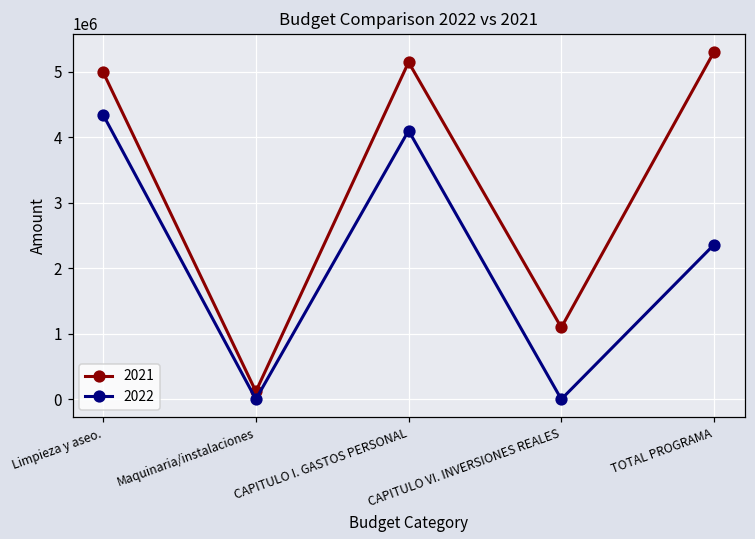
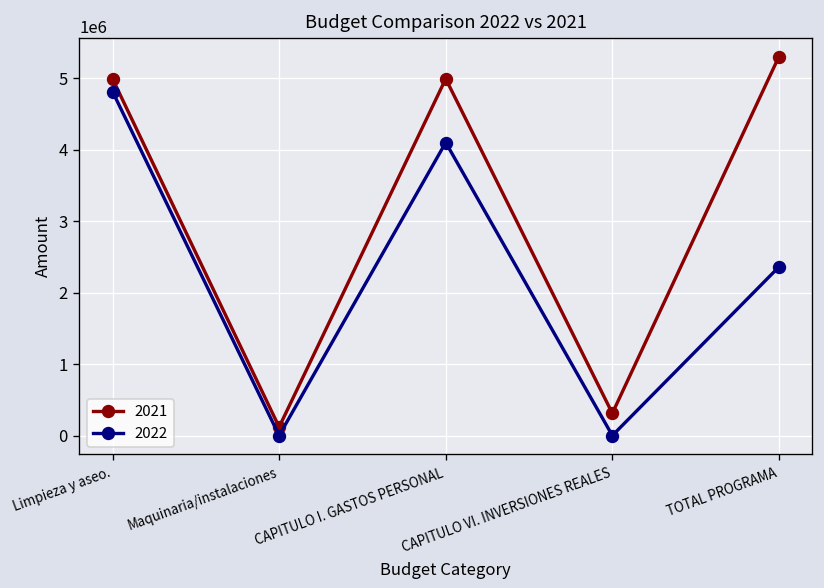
  {
    "2021": {
      "Limpieza y aseo.": 5000000,
      "Maquinaria/instalaciones": 100000,
-     "CAPITULO I. GASTOS PERSONAL": 5100000,
-     "CAPITULO VI. INVERSIONES REALES": 1100000,
+     "CAPITULO I. GASTOS PERSONAL": 5000000,
+     "CAPITULO VI. INVERSIONES REALES": 300000,
      "TOTAL PROGRAMA": 5300000
    },
    "2022": {
-     "Limpieza y aseo.": 4300000,
+     "Limpieza y aseo.": 4800000,
      "Maquinaria/instalaciones": 0,
      "CAPITULO I. GASTOS PERSONAL": 4100000,
      "CAPITULO VI. INVERSIONES REALES": 0,
      "TOTAL PROGRAMA": 2400000
    }
  }
